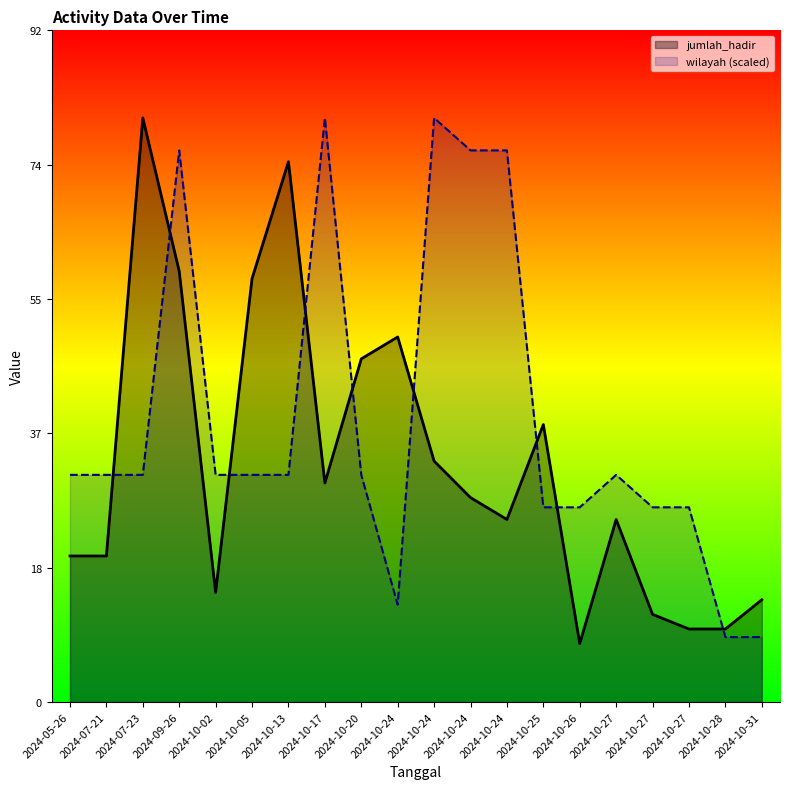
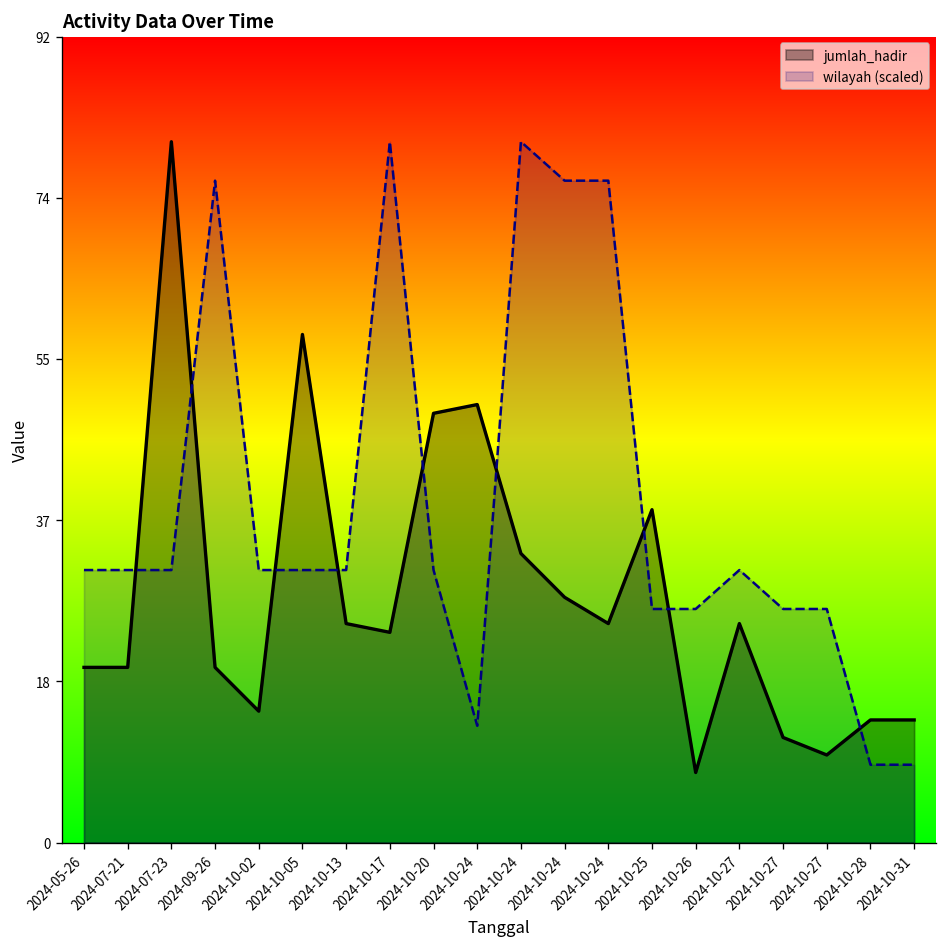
  {
    "jumlah_hadir": {
      "2024-05-26": 20,
      "2024-07-21": 20,
      "2024-07-23": 80,
-     "2024-09-26": 59,
+     "2024-09-26": 20,
      "2024-10-02": 15,
      "2024-10-05": 58,
-     "2024-10-13": 74,
-     "2024-10-17": 30,
-     "2024-10-20": 47,
+     "2024-10-13": 25,
+     "2024-10-17": 24,
+     "2024-10-20": 49,
      "2024-10-25": 38,
      "2024-10-26": 8,
-     "2024-10-28": 10,
+     "2024-10-28": 14,
      "2024-10-31": 14
    },
    "wilayah (scaled)": {
      "2024-05-26": 31,
      "2024-07-21": 31,
      "2024-07-23": 31,
      "2024-09-26": 76,
      "2024-10-02": 31,
      "2024-10-05": 31,
      "2024-10-13": 31,
      "2024-10-17": 80,
      "2024-10-20": 31,
      "2024-10-25": 27,
      "2024-10-26": 27,
      "2024-10-28": 9,
      "2024-10-31": 9
    }
  }
